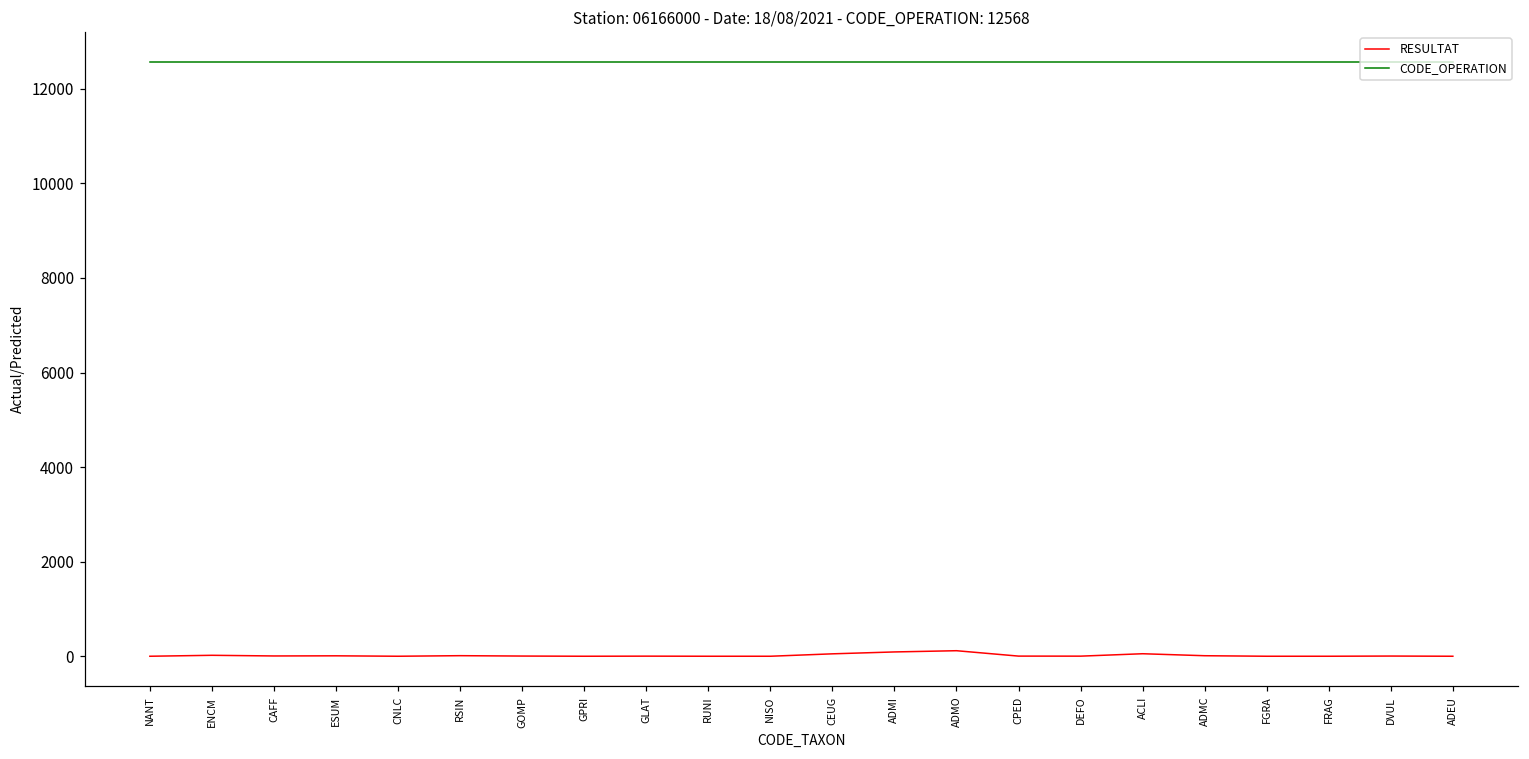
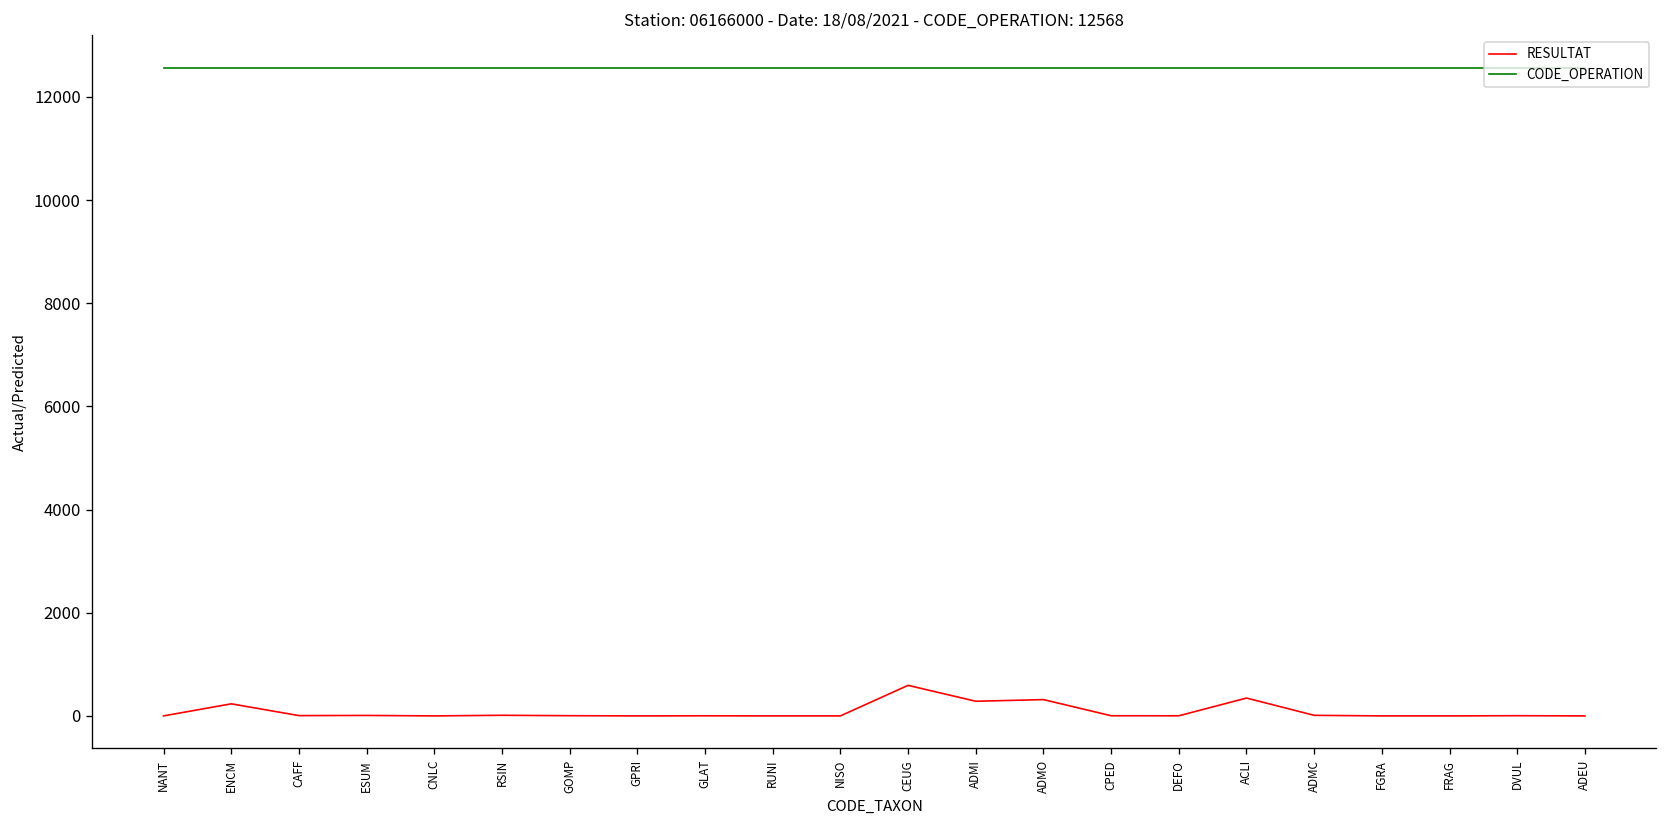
  {
    "RESULTAT": {
      "NANT": 0,
-     "ENCM": 0,
+     "ENCM": 200,
      "CAFF": 0,
      "ESUM": 0,
      "CNLC": 0,
      "RSIN": 0,
      "GOMP": 0,
      "GPRI": 0,
      "GLAT": 0,
      "RUNI": 0,
      "NISO": 0,
-     "CEUG": 100,
-     "ADMI": 100,
-     "ADMO": 100,
+     "CEUG": 600,
+     "ADMI": 300,
+     "ADMO": 300,
      "CPED": 0,
      "DEFO": 0,
-     "ACLI": 100,
+     "ACLI": 300,
      "ADMC": 0,
      "FGRA": 0,
      "FRAG": 0,
      "DVUL": 0,
      "ADEU": 0
    },
    "CODE_OPERATION": {
      "NANT": 12600,
      "ENCM": 12600,
      "CAFF": 12600,
      "ESUM": 12600,
      "CNLC": 12600,
      "RSIN": 12600,
      "GOMP": 12600,
      "GPRI": 12600,
      "GLAT": 12600,
      "RUNI": 12600,
      "NISO": 12600,
      "CEUG": 12600,
      "ADMI": 12600,
      "ADMO": 12600,
      "CPED": 12600,
      "DEFO": 12600,
      "ACLI": 12600,
      "ADMC": 12600,
      "FGRA": 12600,
      "FRAG": 12600
    }
  }
